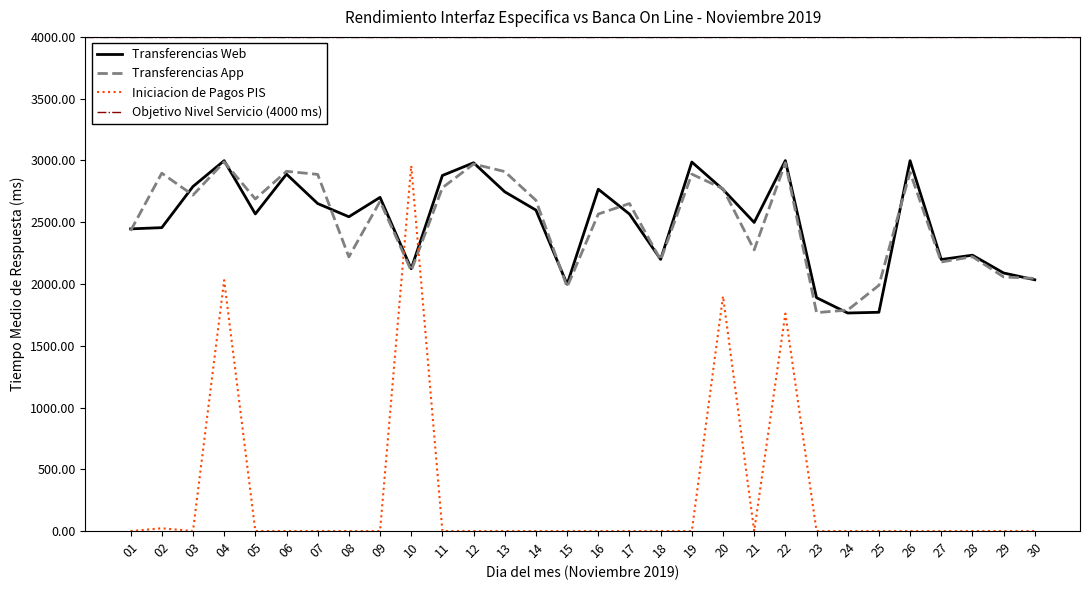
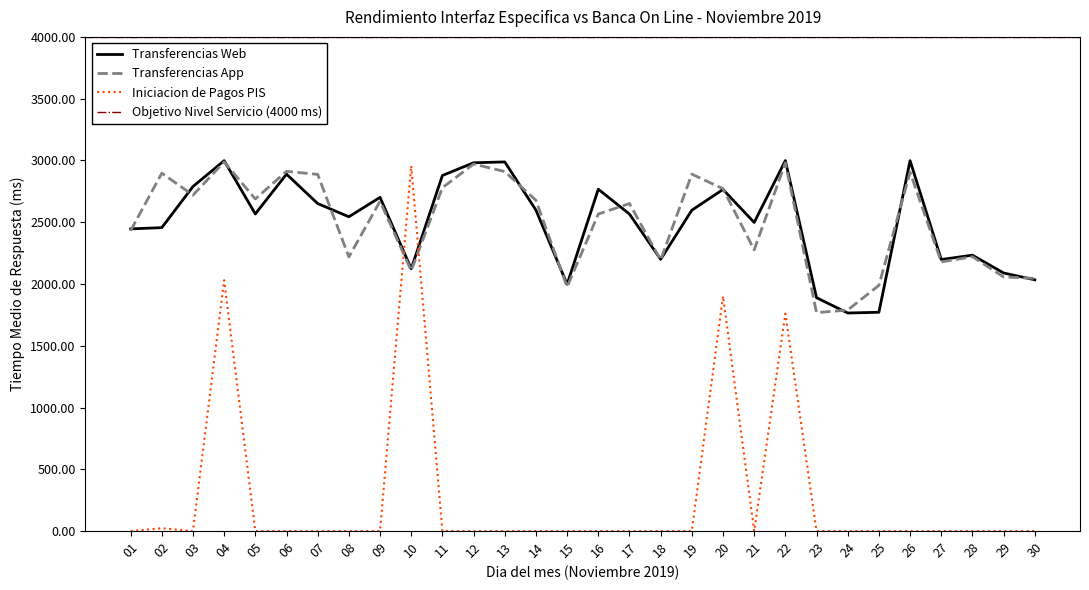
  {
    "Transferencias Web": {
      "02": 2460,
      "03": 2790,
      "05": 2570,
      "06": 2890,
      "07": 2650,
      "08": 2540,
      "09": 2700,
      "11": 2880,
-     "13": 2750,
+     "13": 2990,
      "14": 2600,
      "15": 2000,
      "16": 2770,
      "17": 2570,
-     "19": 2990,
+     "19": 2600,
      "21": 2500,
      "23": 1890,
      "24": 1770,
      "25": 1770,
      "26": 3000,
      "29": 2090
    },
    "Transferencias App": {
      "02": 2900,
      "03": 2720,
      "05": 2690,
      "06": 2910,
      "07": 2890,
      "08": 2220,
      "09": 2670,
      "11": 2780,
      "13": 2910,
      "14": 2680,
      "15": 1980,
      "16": 2570,
      "17": 2650,
      "19": 2890,
      "21": 2280,
      "23": 1770,
      "24": 1790,
      "25": 1990,
      "26": 2900,
      "29": 2060
    },
    "Iniciacion de Pagos PIS": {
      "01": 0,
      "02": 20,
      "03": 0,
      "04": 2030,
      "05": 0,
      "06": 0,
      "07": 0,
      "08": 0,
      "09": 0,
      "10": 2960,
      "11": 0,
      "12": 0,
      "13": 0,
      "14": 0,
      "15": 0,
      "16": 0,
      "17": 0,
      "18": 0,
      "19": 0,
      "20": 1900,
      "21": 0,
      "22": 1760,
      "23": 0,
      "24": 0,
      "25": 0,
      "26": 0,
      "27": 0,
      "28": 0,
      "29": 0,
      "30": 0
    }
  }
